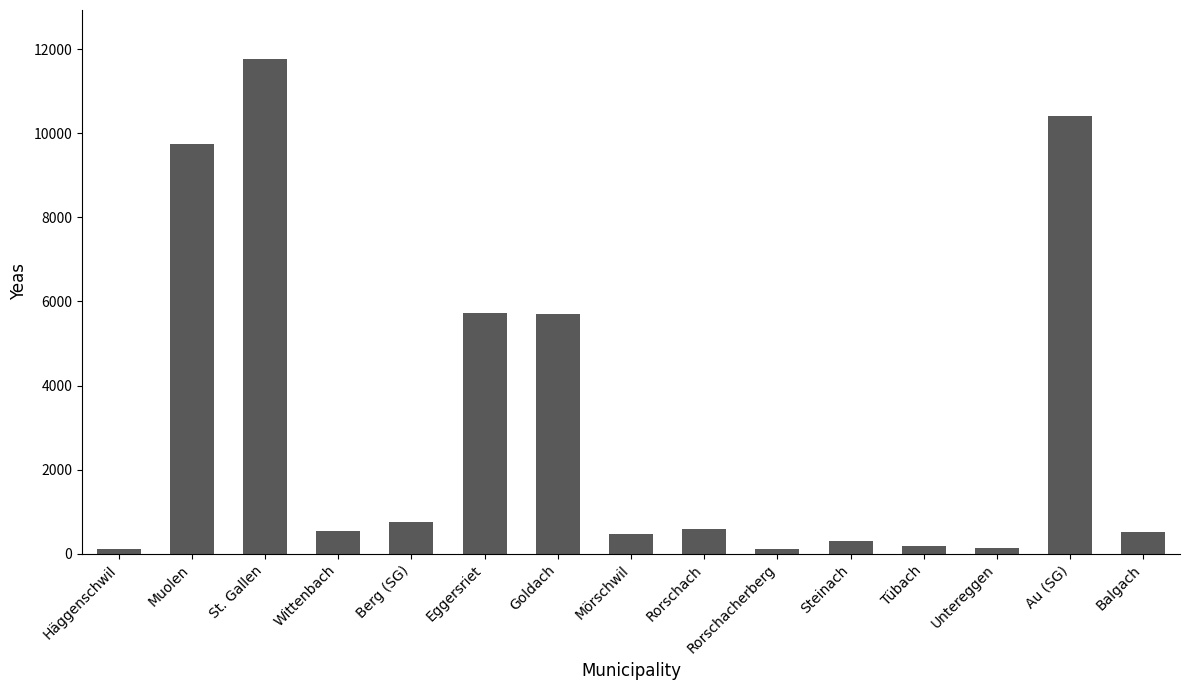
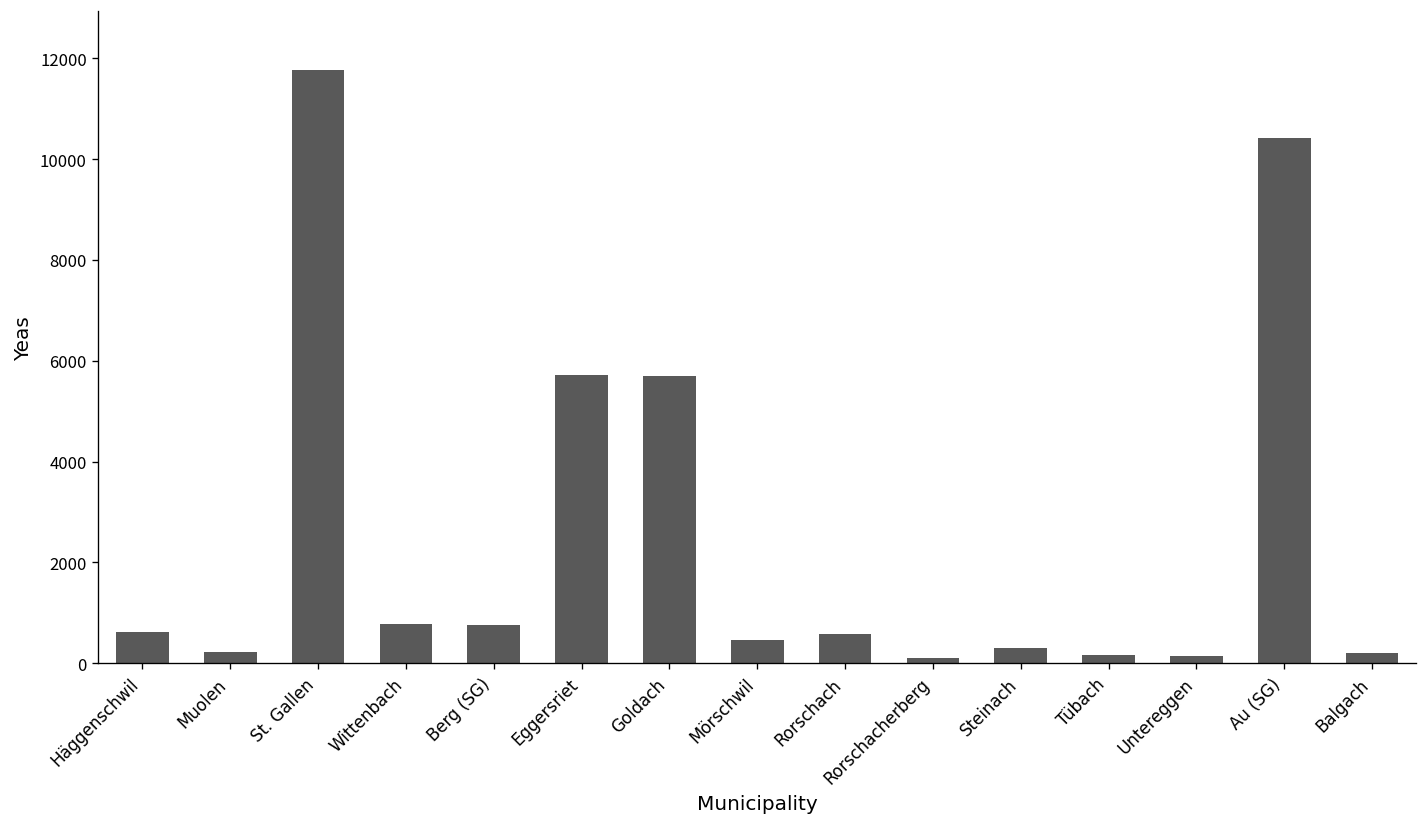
  {
-   "Häggenschwil": 100,
-   "Muolen": 9800,
+   "Häggenschwil": 600,
+   "Muolen": 200,
    "St. Gallen": 11800,
-   "Wittenbach": 500,
+   "Wittenbach": 800,
    "Berg (SG)": 800,
    "Eggersriet": 5700,
    "Goldach": 5700,
    "Mörschwil": 500,
    "Rorschach": 600,
    "Rorschacherberg": 100,
    "Steinach": 300,
    "Tübach": 200,
    "Untereggen": 100,
    "Au (SG)": 10400,
-   "Balgach": 500
+   "Balgach": 200
  }
